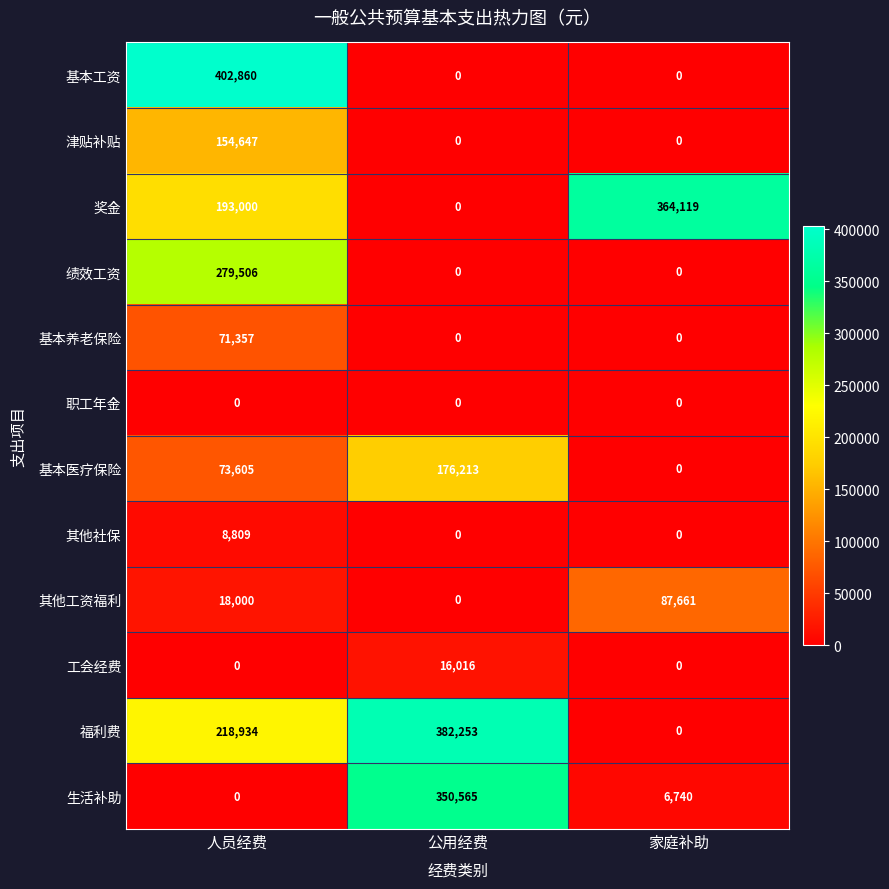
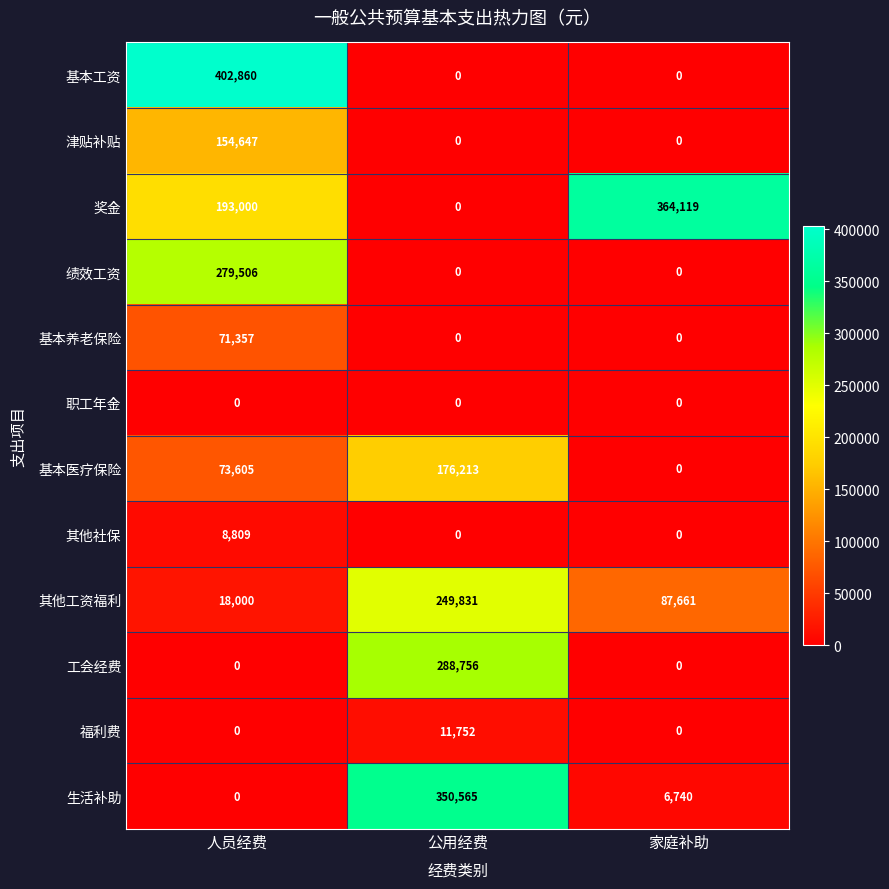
  {
    "基本工资": {
      "人员经费": "402,860",
      "公用经费": "0",
      "家庭补助": "0"
    },
    "津贴补贴": {
      "人员经费": "154,647",
      "公用经费": "0",
      "家庭补助": "0"
    },
    "奖金": {
      "人员经费": "193,000",
      "公用经费": "0",
      "家庭补助": "364,119"
    },
    "绩效工资": {
      "人员经费": "279,506",
      "公用经费": "0",
      "家庭补助": "0"
    },
    "基本养老保险": {
      "人员经费": "71,357",
      "公用经费": "0",
      "家庭补助": "0"
    },
    "职工年金": {
      "人员经费": "0",
      "公用经费": "0",
      "家庭补助": "0"
    },
    "基本医疗保险": {
      "人员经费": "73,605",
      "公用经费": "176,213",
      "家庭补助": "0"
    },
    "其他社保": {
      "人员经费": "8,809",
      "公用经费": "0",
      "家庭补助": "0"
    },
    "其他工资福利": {
      "人员经费": "18,000",
-     "公用经费": "0",
+     "公用经费": "249,831",
      "家庭补助": "87,661"
    },
    "工会经费": {
      "人员经费": "0",
-     "公用经费": "16,016",
+     "公用经费": "288,756",
      "家庭补助": "0"
    },
    "福利费": {
-     "人员经费": "218,934",
-     "公用经费": "382,253",
+     "人员经费": "0",
+     "公用经费": "11,752",
      "家庭补助": "0"
    },
    "生活补助": {
      "人员经费": "0",
      "公用经费": "350,565",
      "家庭补助": "6,740"
    }
  }
